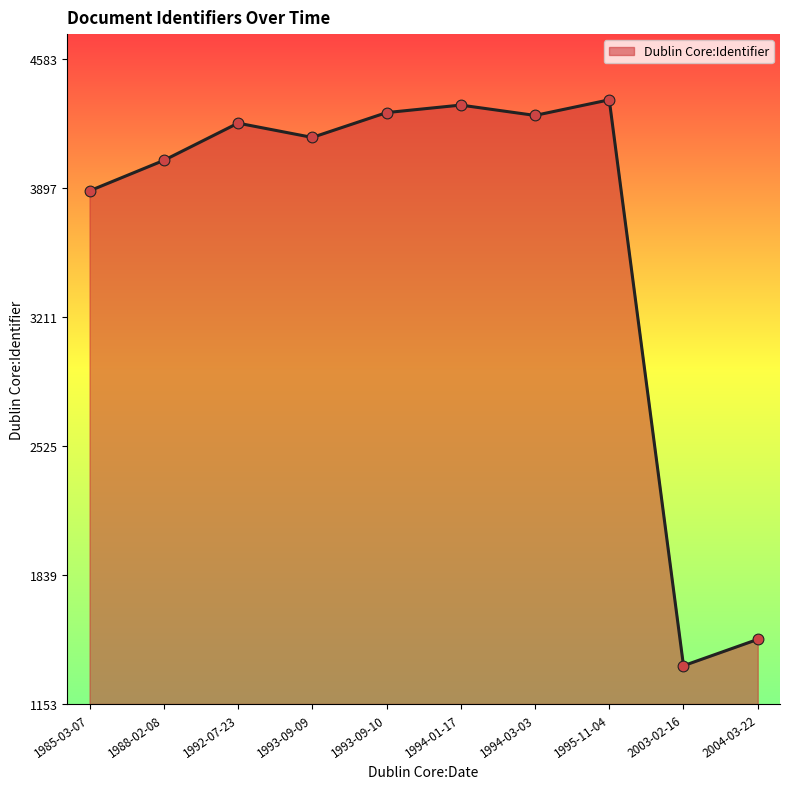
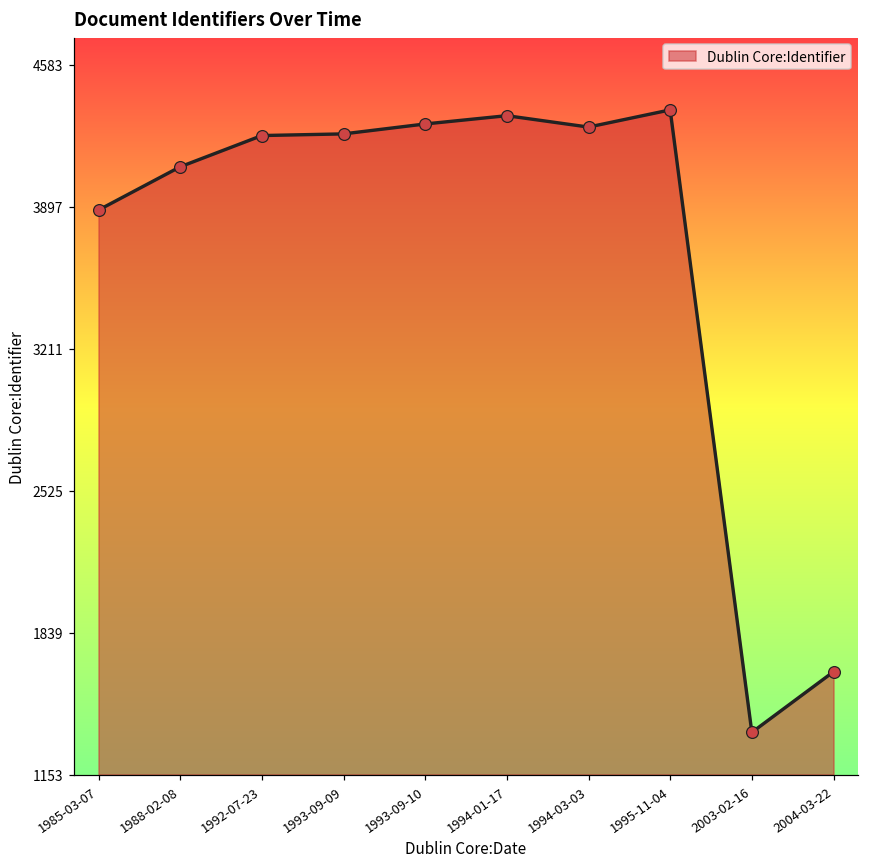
  {
    "1985-03-07": 3880,
-   "1988-02-08": 4040,
+   "1988-02-08": 4090,
    "1992-07-23": 4240,
-   "1993-09-09": 4170,
+   "1993-09-09": 4250,
    "1993-09-10": 4300,
    "1994-01-17": 4340,
    "1994-03-03": 4280,
    "1995-11-04": 4370,
    "2003-02-16": 1360,
-   "2004-03-22": 1500
+   "2004-03-22": 1650
  }
